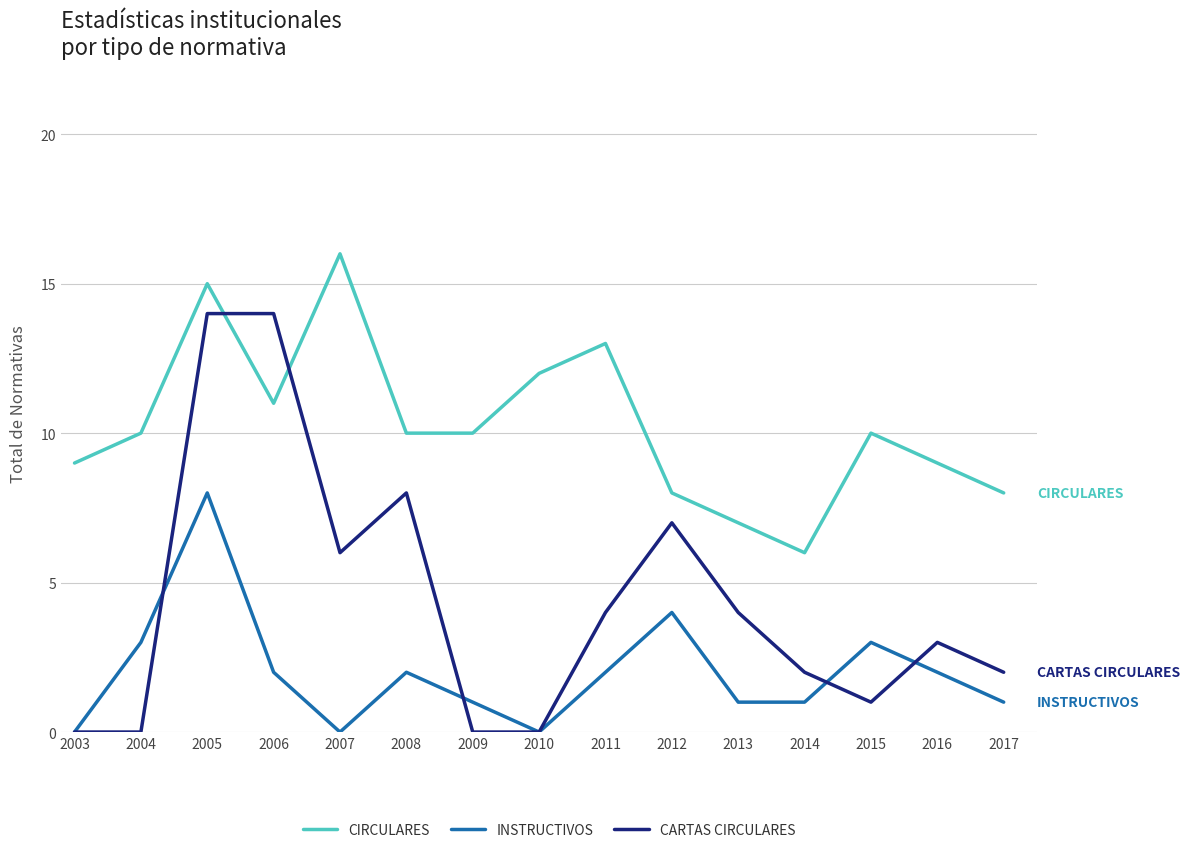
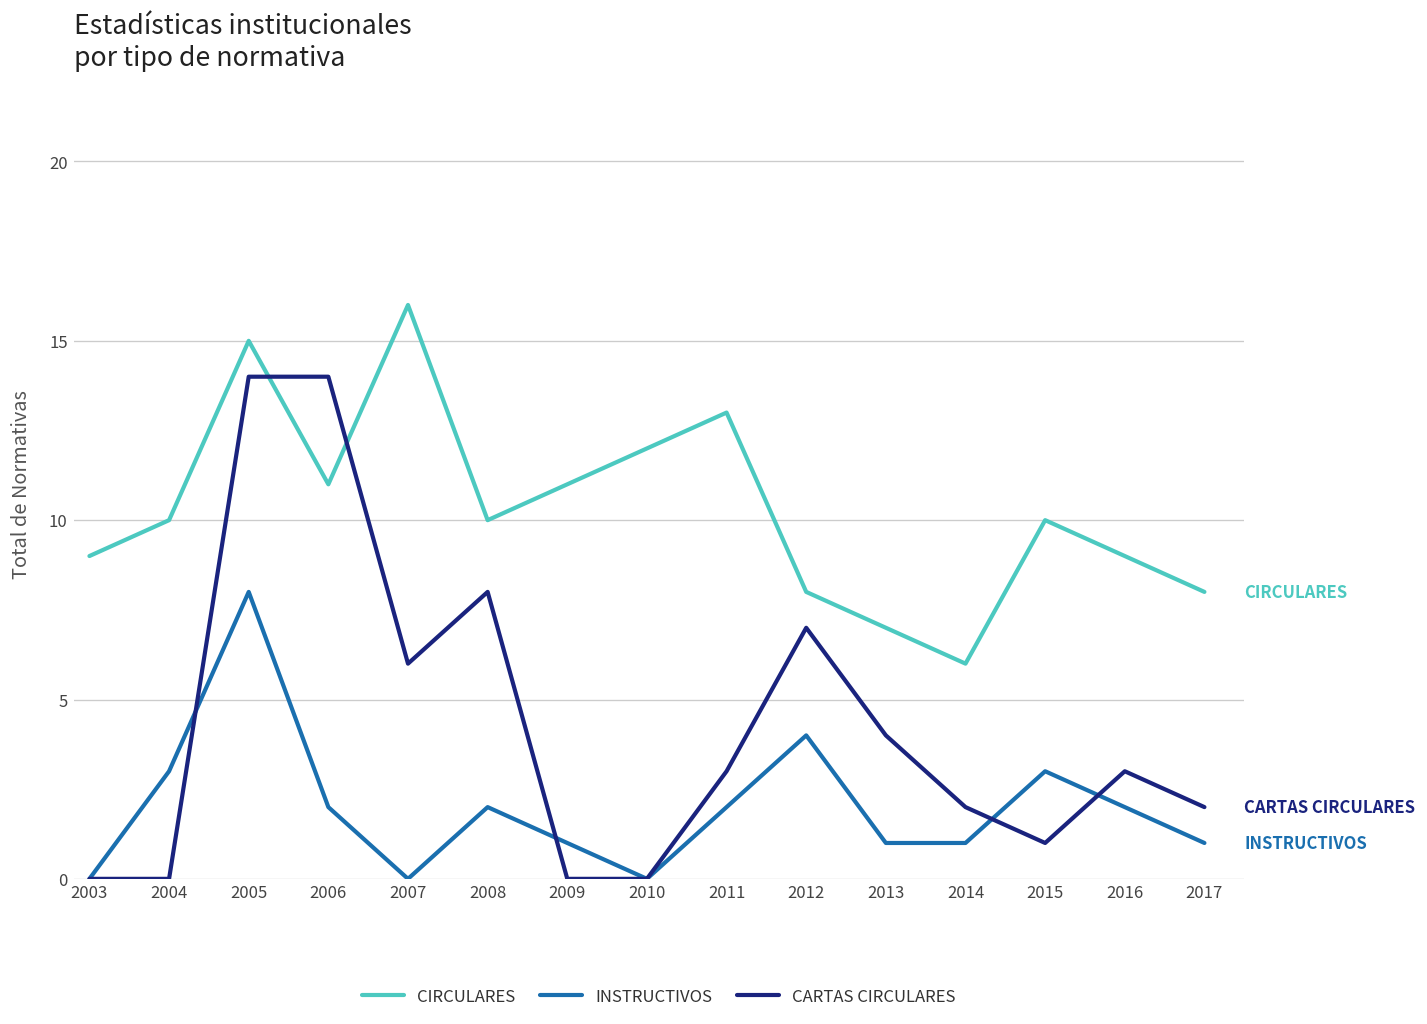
  {
    "CIRCULARES": {
      "2003": 9,
      "2004": 10,
      "2005": 15,
      "2006": 11,
      "2007": 16,
      "2008": 10,
-     "2009": 10,
+     "2009": 11,
      "2010": 12,
      "2011": 13,
      "2012": 8,
      "2013": 7,
      "2014": 6,
      "2015": 10,
      "2016": 9,
      "2017": 8
    },
    "INSTRUCTIVOS": {
      "2004": 3,
      "2005": 8,
      "2006": 2,
      "2007": 0,
      "2008": 2,
      "2009": 1,
      "2011": 2,
      "2012": 4,
      "2013": 1,
      "2014": 1,
      "2015": 3,
      "2016": 2,
      "2017": 1
    },
    "CARTAS CIRCULARES": {
      "2004": 0,
      "2005": 14,
      "2006": 14,
      "2007": 6,
      "2008": 8,
      "2009": 0,
-     "2011": 4,
+     "2011": 3,
      "2012": 7,
      "2013": 4,
      "2014": 2,
      "2015": 1,
      "2016": 3,
      "2017": 2
    }
  }
